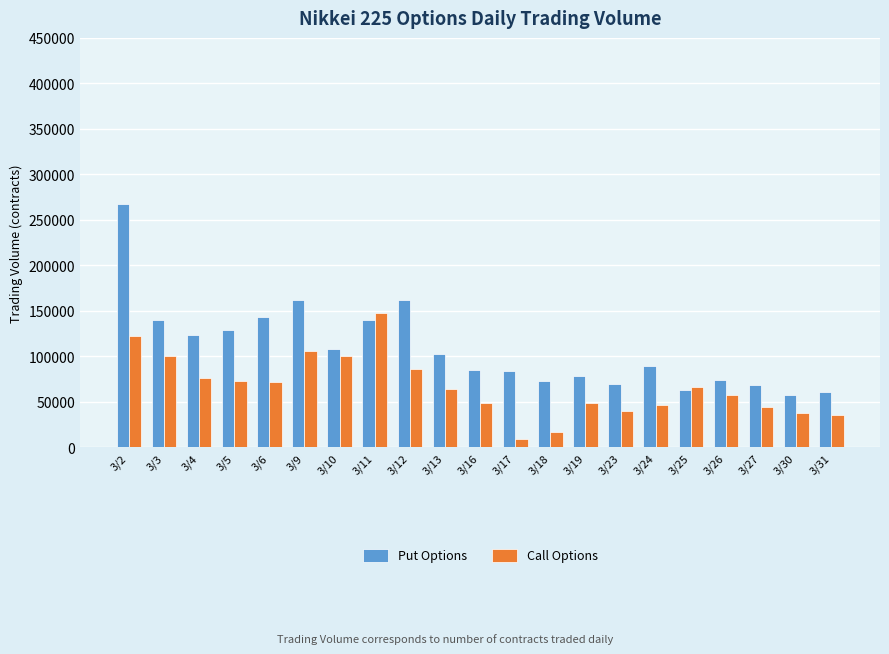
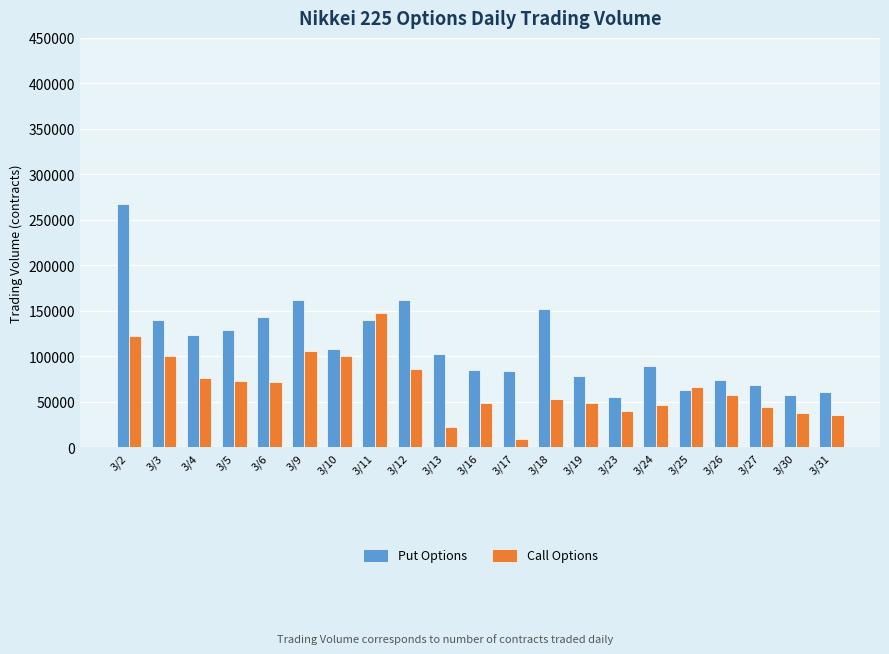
  {
    "Put Options": {
      "3/2": 270000,
      "3/3": 140000,
      "3/4": 120000,
      "3/5": 130000,
      "3/6": 140000,
      "3/9": 160000,
      "3/10": 110000,
      "3/11": 140000,
      "3/12": 160000,
      "3/13": 100000,
      "3/16": 80000,
      "3/17": 80000,
-     "3/18": 70000,
+     "3/18": 150000,
      "3/19": 80000,
-     "3/23": 70000,
+     "3/23": 60000,
      "3/24": 90000,
      "3/25": 60000,
      "3/26": 70000,
      "3/27": 70000,
      "3/30": 60000,
      "3/31": 60000
    },
    "Call Options": {
      "3/2": 120000,
      "3/3": 100000,
      "3/4": 80000,
      "3/5": 70000,
      "3/6": 70000,
      "3/9": 110000,
      "3/10": 100000,
      "3/11": 150000,
      "3/12": 90000,
-     "3/13": 60000,
+     "3/13": 20000,
      "3/16": 50000,
      "3/17": 10000,
-     "3/18": 20000,
+     "3/18": 50000,
      "3/19": 50000,
      "3/23": 40000,
      "3/24": 50000,
      "3/25": 70000,
      "3/26": 60000,
      "3/27": 40000,
      "3/30": 40000,
      "3/31": 40000
    }
  }
